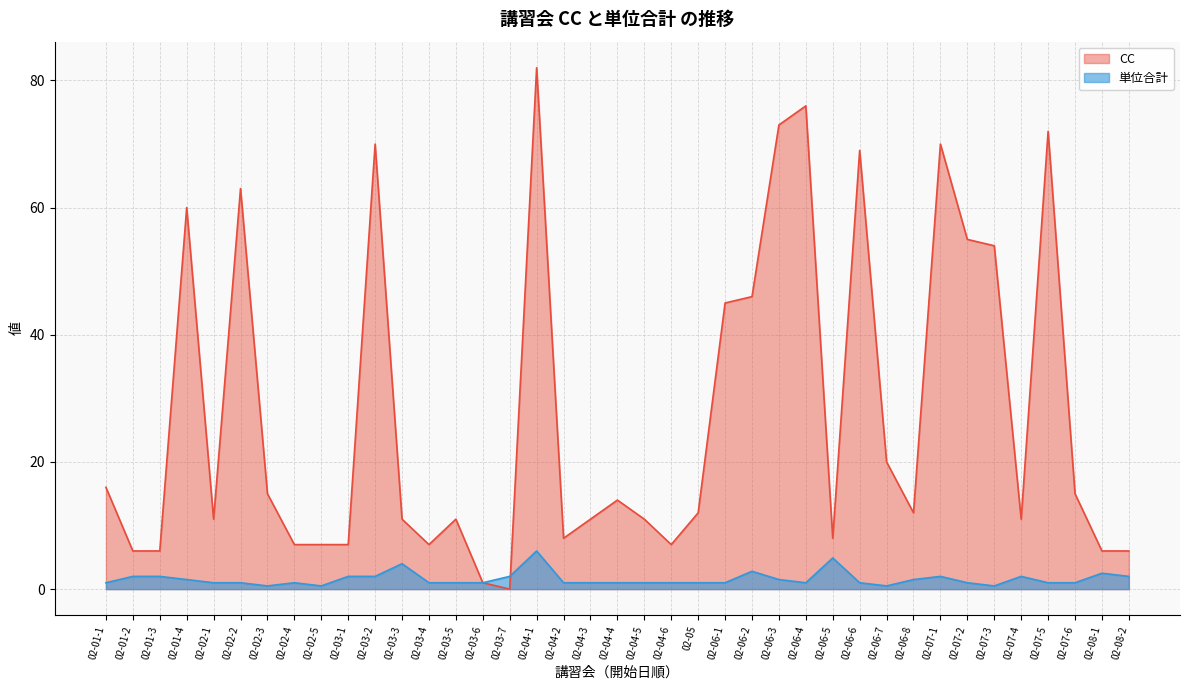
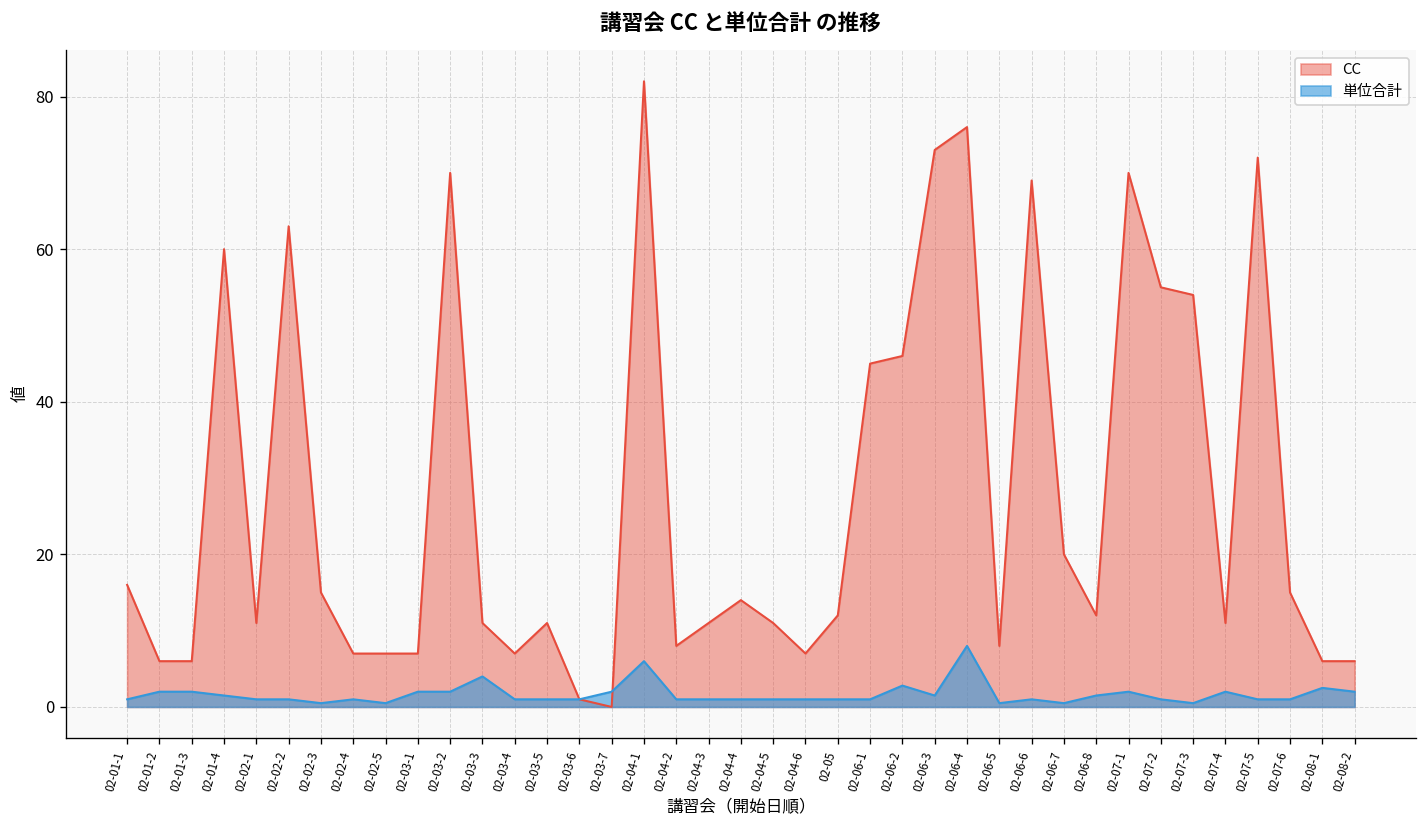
  {
    "CC": {
      "02-01-1": 16,
      "02-01-2": 6,
      "02-01-3": 6,
      "02-01-4": 60,
      "02-02-1": 11,
      "02-02-2": 63,
      "02-02-3": 15,
      "02-02-4": 7,
      "02-02-5": 7,
      "02-03-1": 7,
      "02-03-2": 70,
      "02-03-3": 11,
      "02-03-4": 7,
      "02-03-5": 11,
      "02-03-7": 0,
      "02-04-1": 82,
      "02-04-2": 8,
      "02-04-3": 11,
      "02-04-4": 14,
      "02-04-5": 11,
      "02-04-6": 7,
      "02-05": 12,
      "02-06-1": 45,
      "02-06-2": 46,
      "02-06-3": 73,
      "02-06-4": 76,
      "02-06-5": 8,
      "02-06-6": 69,
      "02-06-7": 20,
      "02-06-8": 12,
      "02-07-1": 70,
      "02-07-2": 55,
      "02-07-3": 54,
      "02-07-4": 11,
      "02-07-5": 72,
      "02-07-6": 15,
      "02-08-1": 6,
      "02-08-2": 6
    },
    "単位合計": {
      "02-01-1": 1,
      "02-01-2": 2,
      "02-01-3": 2,
      "02-01-4": 2,
      "02-02-1": 1,
      "02-02-2": 1,
      "02-02-3": 1,
      "02-02-4": 1,
      "02-02-5": 1,
      "02-03-1": 2,
      "02-03-2": 2,
      "02-03-3": 4,
      "02-03-4": 1,
      "02-03-5": 1,
      "02-03-7": 2,
      "02-04-1": 6,
      "02-04-2": 1,
      "02-04-3": 1,
      "02-04-4": 1,
      "02-04-5": 1,
      "02-04-6": 1,
      "02-05": 1,
      "02-06-1": 1,
      "02-06-2": 3,
      "02-06-3": 2,
-     "02-06-4": 1,
-     "02-06-5": 5,
+     "02-06-4": 8,
+     "02-06-5": 1,
      "02-06-6": 1,
      "02-06-7": 1,
      "02-06-8": 2,
      "02-07-1": 2,
      "02-07-2": 1,
      "02-07-3": 1,
      "02-07-4": 2,
      "02-07-5": 1,
      "02-07-6": 1,
      "02-08-1": 3,
      "02-08-2": 2
    }
  }
